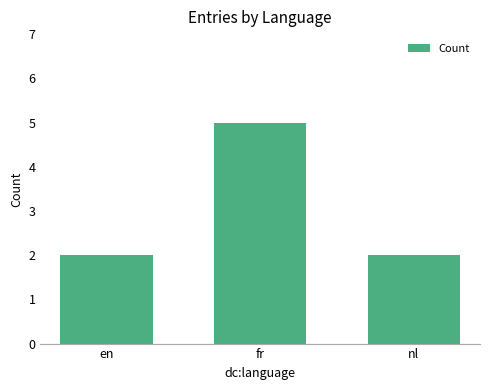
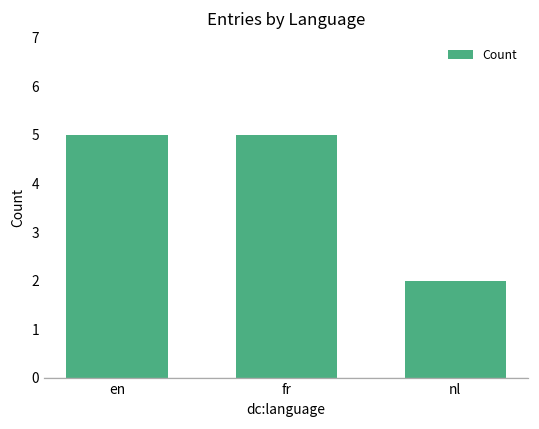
  {
-   "en": 2,
+   "en": 5,
    "fr": 5,
    "nl": 2
  }
